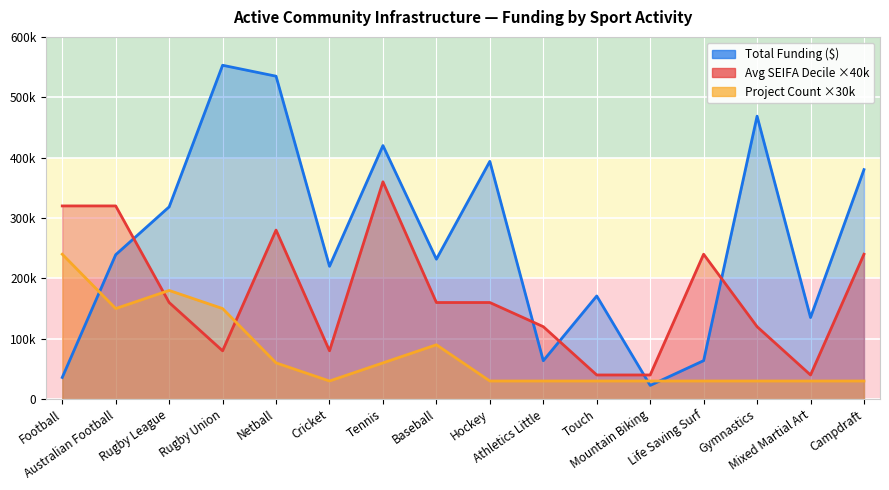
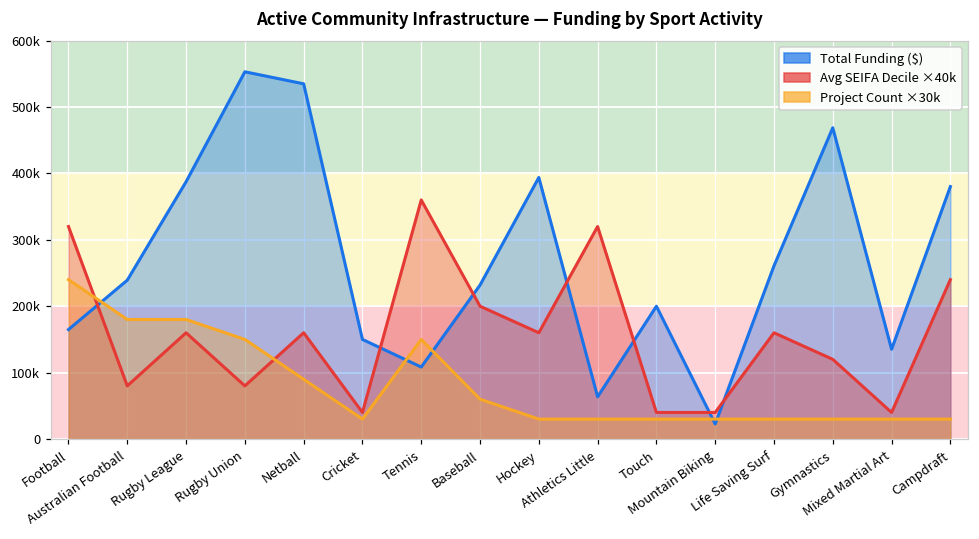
  {
    "Total Funding ($)": {
-     "Football": 40000,
+     "Football": 160000,
      "Australian Football": 240000,
-     "Rugby League": 320000,
+     "Rugby League": 390000,
      "Rugby Union": 550000,
      "Netball": 530000,
-     "Cricket": 220000,
-     "Tennis": 420000,
+     "Cricket": 150000,
+     "Tennis": 110000,
      "Baseball": 230000,
      "Hockey": 390000,
      "Athletics Little": 60000,
-     "Touch": 170000,
+     "Touch": 200000,
      "Mountain Biking": 20000,
-     "Life Saving Surf": 60000,
+     "Life Saving Surf": 260000,
      "Gymnastics": 470000,
      "Mixed Martial Art": 140000,
      "Campdraft": 380000
    },
    "Avg SEIFA Decile ×40k": {
      "Football": 320000,
-     "Australian Football": 320000,
+     "Australian Football": 80000,
      "Rugby League": 160000,
      "Rugby Union": 80000,
-     "Netball": 280000,
-     "Cricket": 80000,
+     "Netball": 160000,
+     "Cricket": 40000,
      "Tennis": 360000,
-     "Baseball": 160000,
+     "Baseball": 200000,
      "Hockey": 160000,
-     "Athletics Little": 120000,
+     "Athletics Little": 320000,
      "Touch": 40000,
      "Mountain Biking": 40000,
-     "Life Saving Surf": 240000,
+     "Life Saving Surf": 160000,
      "Gymnastics": 120000,
      "Mixed Martial Art": 40000,
      "Campdraft": 240000
    },
    "Project Count ×30k": {
      "Football": 240000,
-     "Australian Football": 150000,
+     "Australian Football": 180000,
      "Rugby League": 180000,
      "Rugby Union": 150000,
-     "Netball": 60000,
+     "Netball": 90000,
      "Cricket": 30000,
-     "Tennis": 60000,
-     "Baseball": 90000,
+     "Tennis": 150000,
+     "Baseball": 60000,
      "Hockey": 30000,
      "Athletics Little": 30000,
      "Touch": 30000,
      "Mountain Biking": 30000,
      "Life Saving Surf": 30000,
      "Gymnastics": 30000,
      "Mixed Martial Art": 30000,
      "Campdraft": 30000
    }
  }
